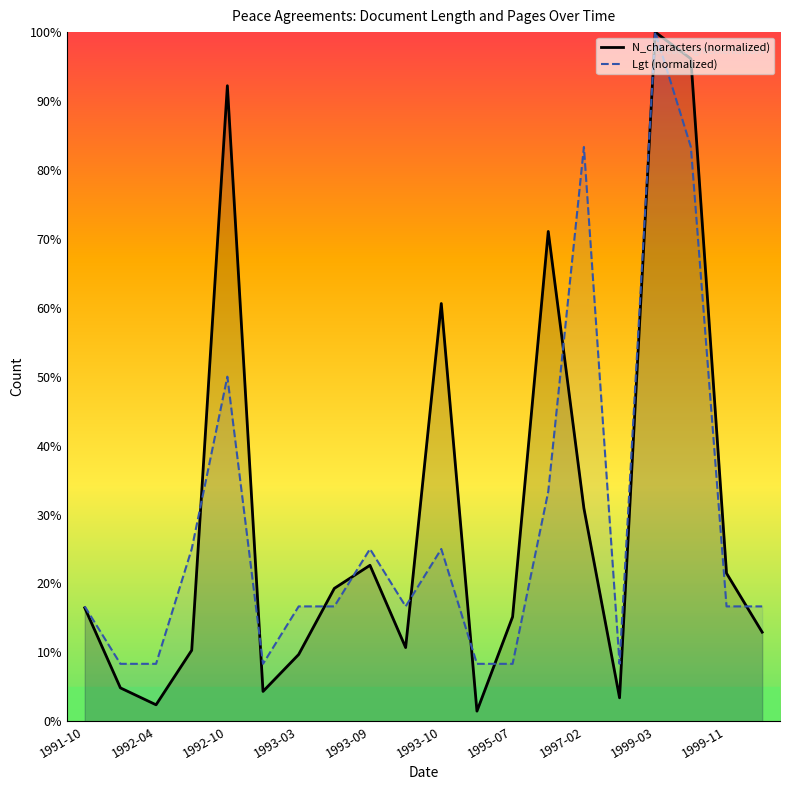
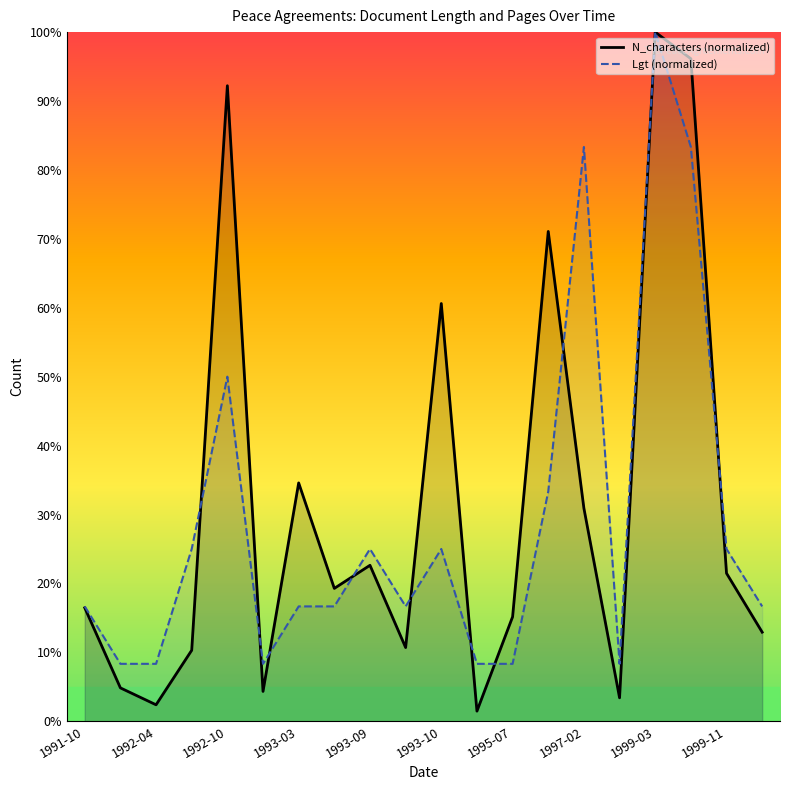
  {
    "N_characters (normalized)": {
      "1992-10": "92%",
-     "1993-03": "10%",
+     "1993-03": "35%",
      "1993-09": "23%",
      "1993-10": "61%",
      "1995-07": "15%",
      "1997-02": "31%",
      "1999-11": "21%"
    },
    "Lgt (normalized)": {
      "1992-04": "8%",
      "1992-10": "50%",
      "1993-03": "17%",
      "1993-09": "25%",
      "1993-10": "25%",
      "1995-07": "8%",
      "1997-02": "83%",
-     "1999-11": "17%"
+     "1999-11": "25%"
    }
  }
